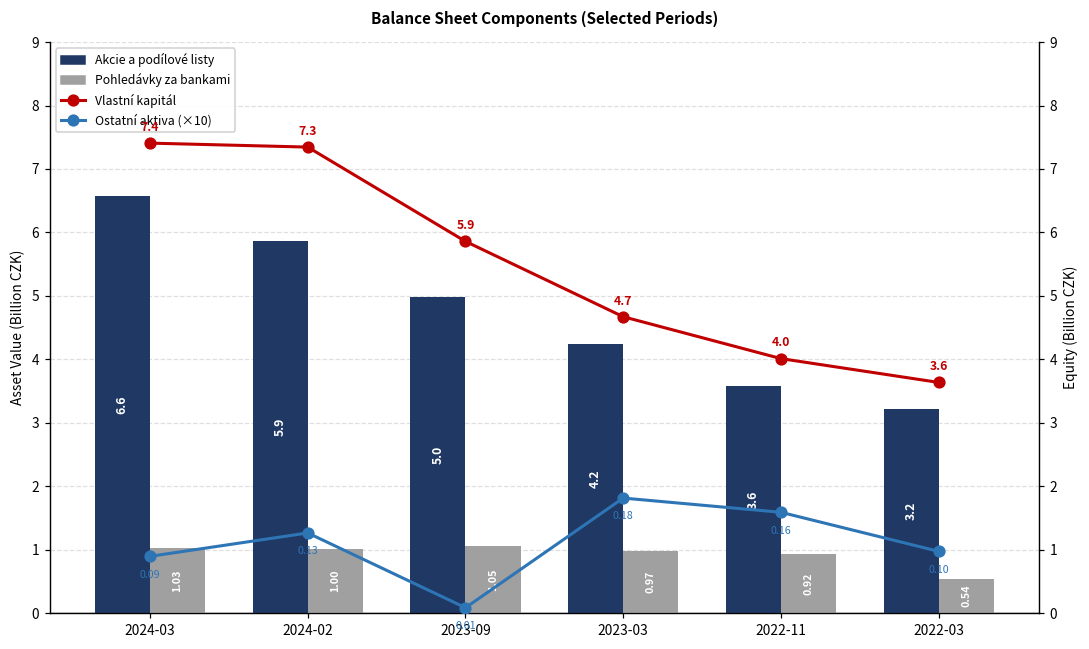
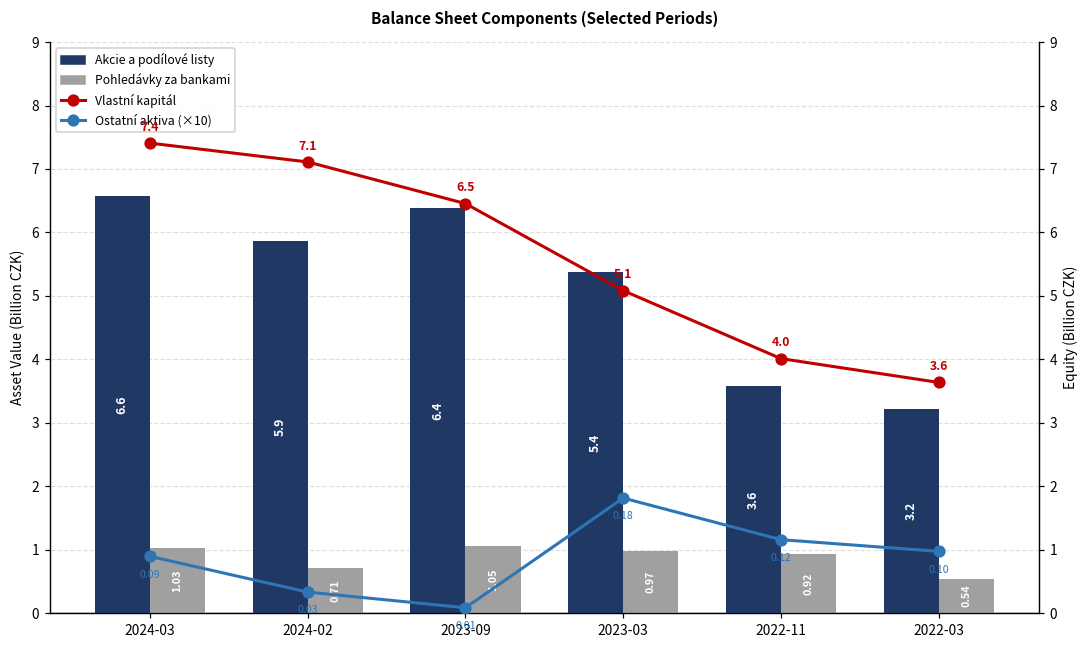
  {
    "Akcie a podílové listy": {
      "2024-03": 6.6,
      "2024-02": 5.9,
-     "2023-09": 5.0,
-     "2023-03": 4.2,
+     "2023-09": 6.4,
+     "2023-03": 5.4,
      "2022-11": 3.6,
      "2022-03": 3.2
    },
    "Pohledávky za bankami": {
      "2024-03": 1.03,
-     "2024-02": 1.00,
+     "2024-02": 0.71,
      "2023-09": 1.05,
      "2023-03": 0.97,
      "2022-11": 0.92,
      "2022-03": 0.54
    },
    "Vlastní kapitál": {
-     "2024-02": 7.3,
-     "2023-09": 5.9,
-     "2023-03": 4.7,
+     "2024-02": 7.1,
+     "2023-09": 6.5,
+     "2023-03": 5.1,
      "2022-11": 4.0,
      "2022-03": 3.6
    },
    "Ostatní aktiva (×10)": {
-     "2024-02": 0.13,
-     "2022-11": 0.16
+     "2024-02": 0.03,
+     "2022-11": 0.12
    }
  }
